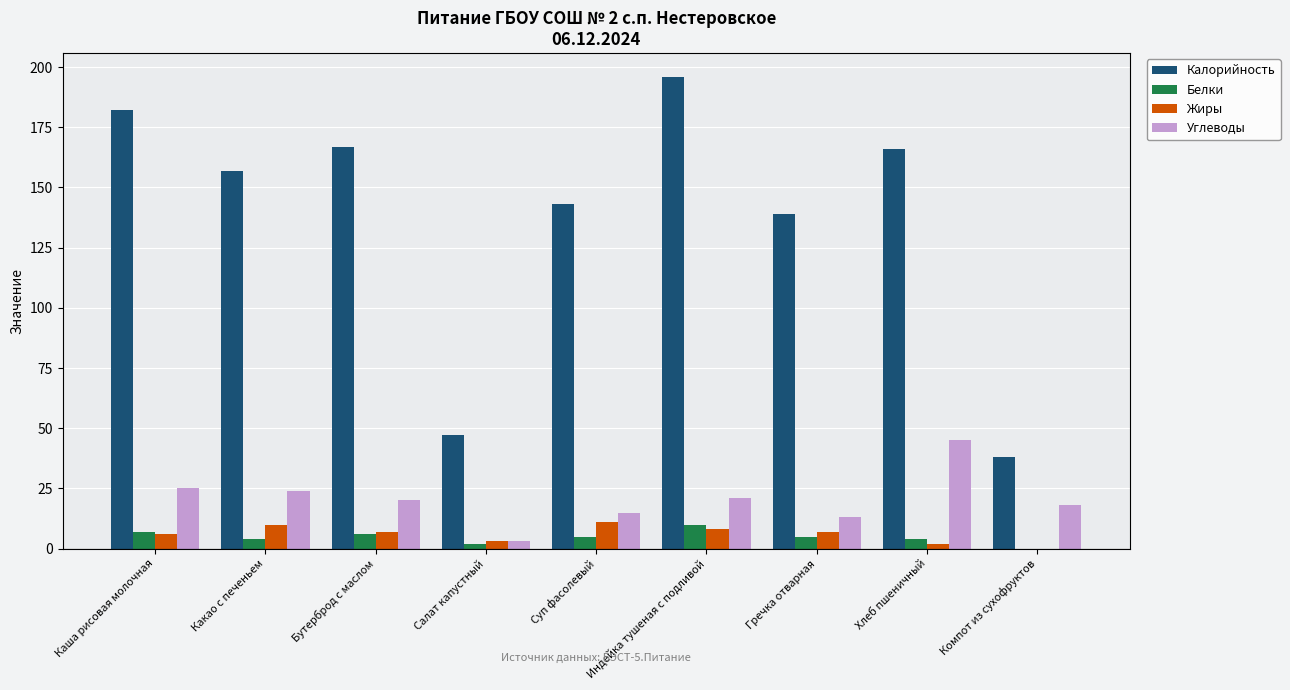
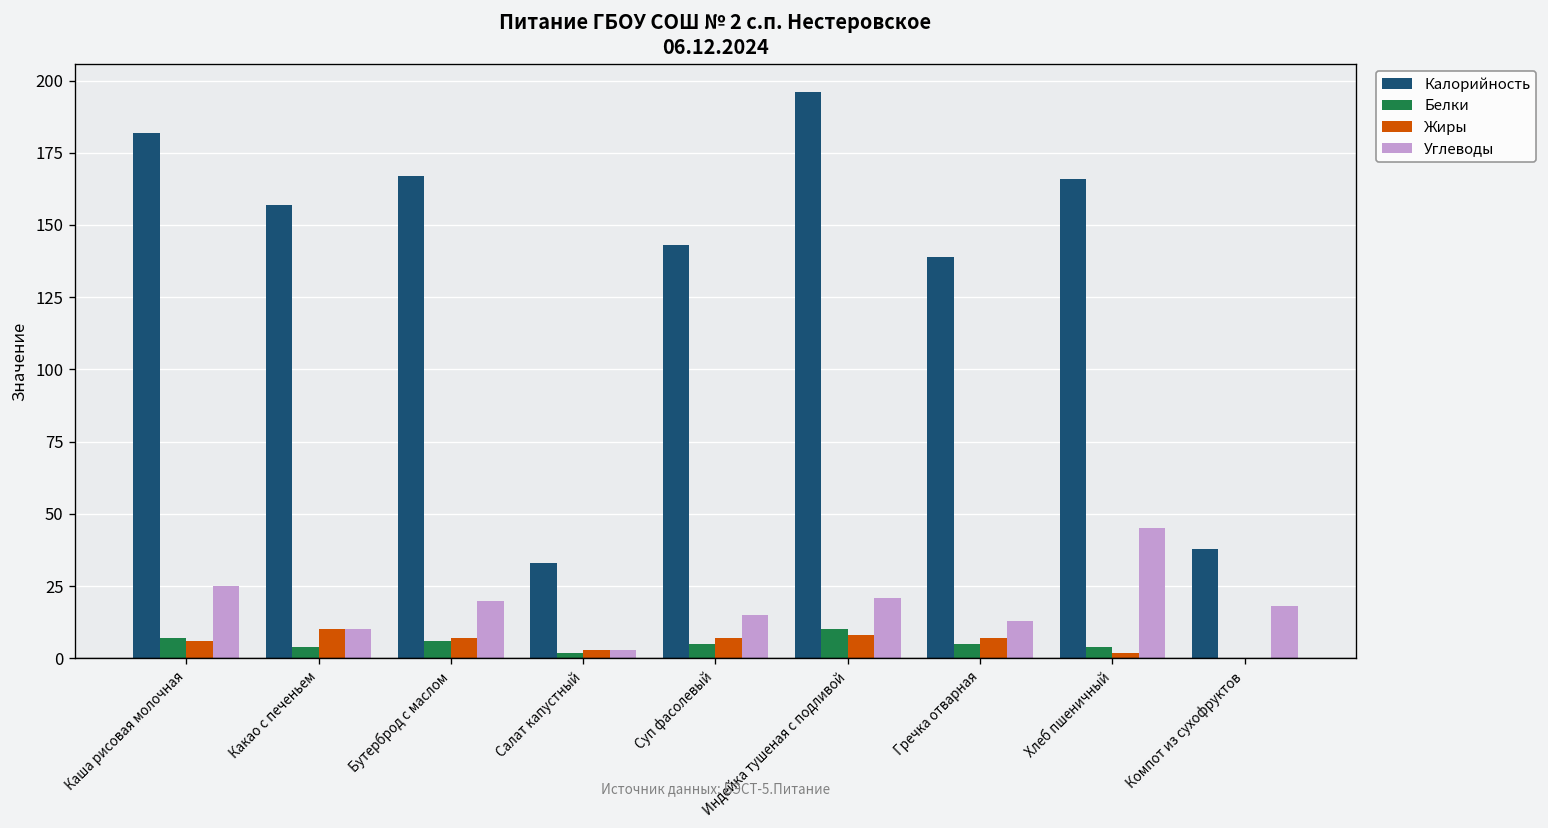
  {
    "Калорийность": {
      "Каша рисовая молочная": 182,
      "Какао с печеньем": 157,
      "Бутерброд с маслом": 167,
-     "Салат капустный": 47,
+     "Салат капустный": 33,
      "Суп фасолевый": 143,
      "Индейка тушеная с подливой": 196,
      "Гречка отварная": 139,
      "Хлеб пшеничный": 166,
      "Компот из сухофруктов": 38
    },
    "Белки": {
      "Каша рисовая молочная": 7,
      "Какао с печеньем": 4,
      "Бутерброд с маслом": 6,
      "Салат капустный": 2,
      "Суп фасолевый": 5,
      "Индейка тушеная с подливой": 10,
      "Гречка отварная": 5,
      "Хлеб пшеничный": 4,
      "Компот из сухофруктов": 0
    },
    "Жиры": {
      "Каша рисовая молочная": 6,
      "Какао с печеньем": 10,
      "Бутерброд с маслом": 7,
      "Салат капустный": 3,
-     "Суп фасолевый": 11,
+     "Суп фасолевый": 7,
      "Индейка тушеная с подливой": 8,
      "Гречка отварная": 7,
      "Хлеб пшеничный": 2,
      "Компот из сухофруктов": 0
    },
    "Углеводы": {
      "Каша рисовая молочная": 25,
-     "Какао с печеньем": 24,
+     "Какао с печеньем": 10,
      "Бутерброд с маслом": 20,
      "Салат капустный": 3,
      "Суп фасолевый": 15,
      "Индейка тушеная с подливой": 21,
      "Гречка отварная": 13,
      "Хлеб пшеничный": 45,
      "Компот из сухофруктов": 18
    }
  }
